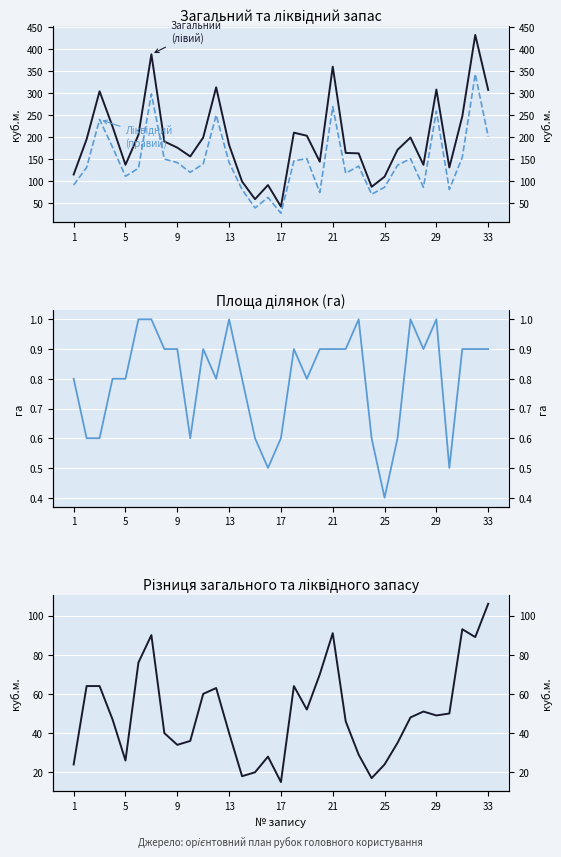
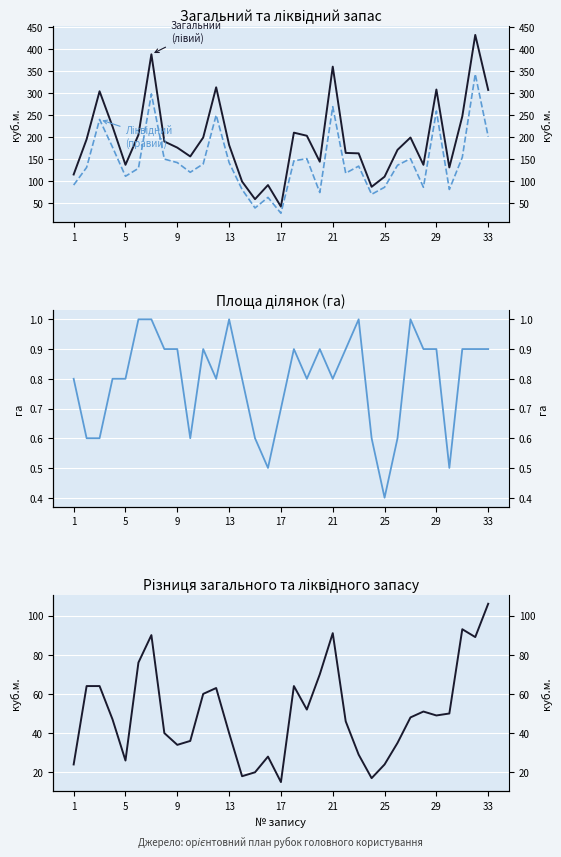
  {
    "Площа ділянок (га)": {
      "1": 0.8,
      "5": 0.8,
      "9": 0.9,
      "13": 1.0,
-     "17": 0.6,
-     "21": 0.9,
+     "17": 0.7,
+     "21": 0.8,
      "25": 0.4,
-     "29": 1.0,
+     "29": 0.9,
      "33": 0.9
    },
    "Різниця загального та ліквідного запасу": {
      "1": 24,
      "5": 26,
      "9": 34,
      "13": 40,
      "17": 15,
      "21": 91,
      "25": 24,
      "29": 49,
      "33": 106
    }
  }
